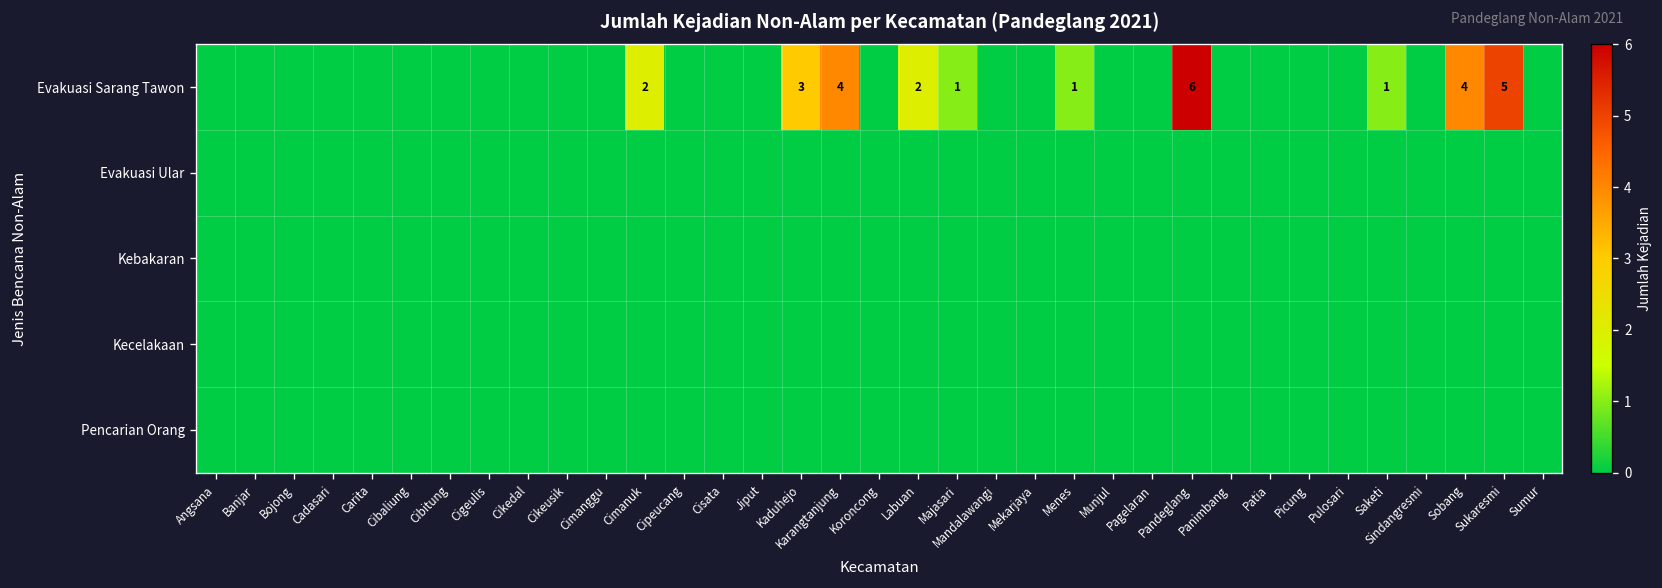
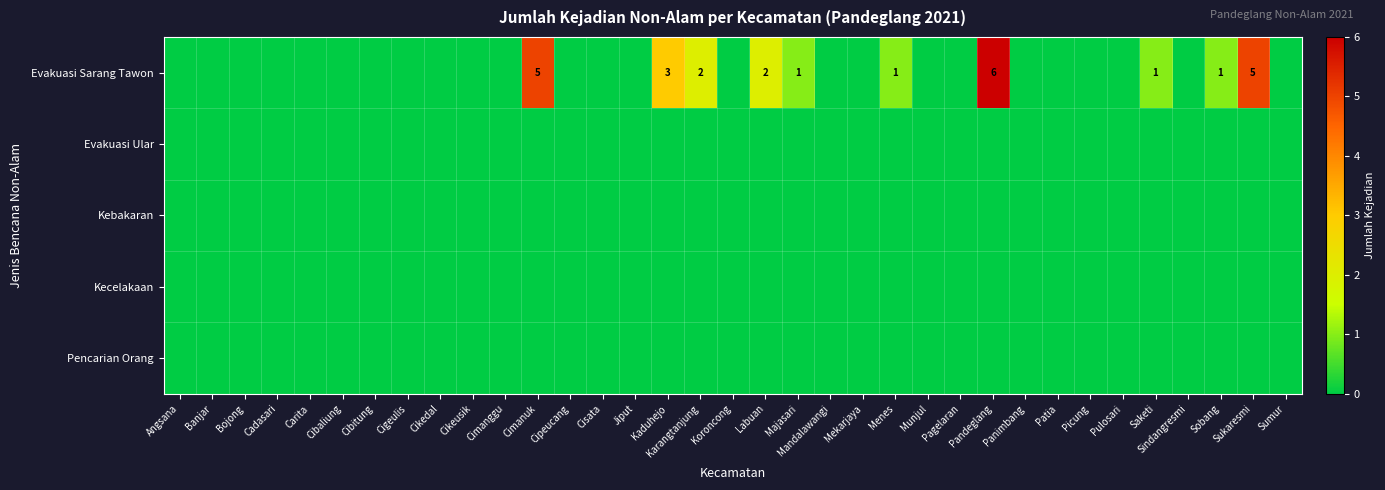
  {
    "Evakuasi Sarang Tawon": {
-     "Cimanuk": 2,
+     "Cimanuk": 5,
      "Kaduhejo": 3,
-     "Karangtanjung": 4,
+     "Karangtanjung": 2,
      "Labuan": 2,
      "Majasari": 1,
      "Menes": 1,
      "Pandeglang": 6,
      "Saketi": 1,
-     "Sobang": 4,
+     "Sobang": 1,
      "Sukaresmi": 5
    }
  }
